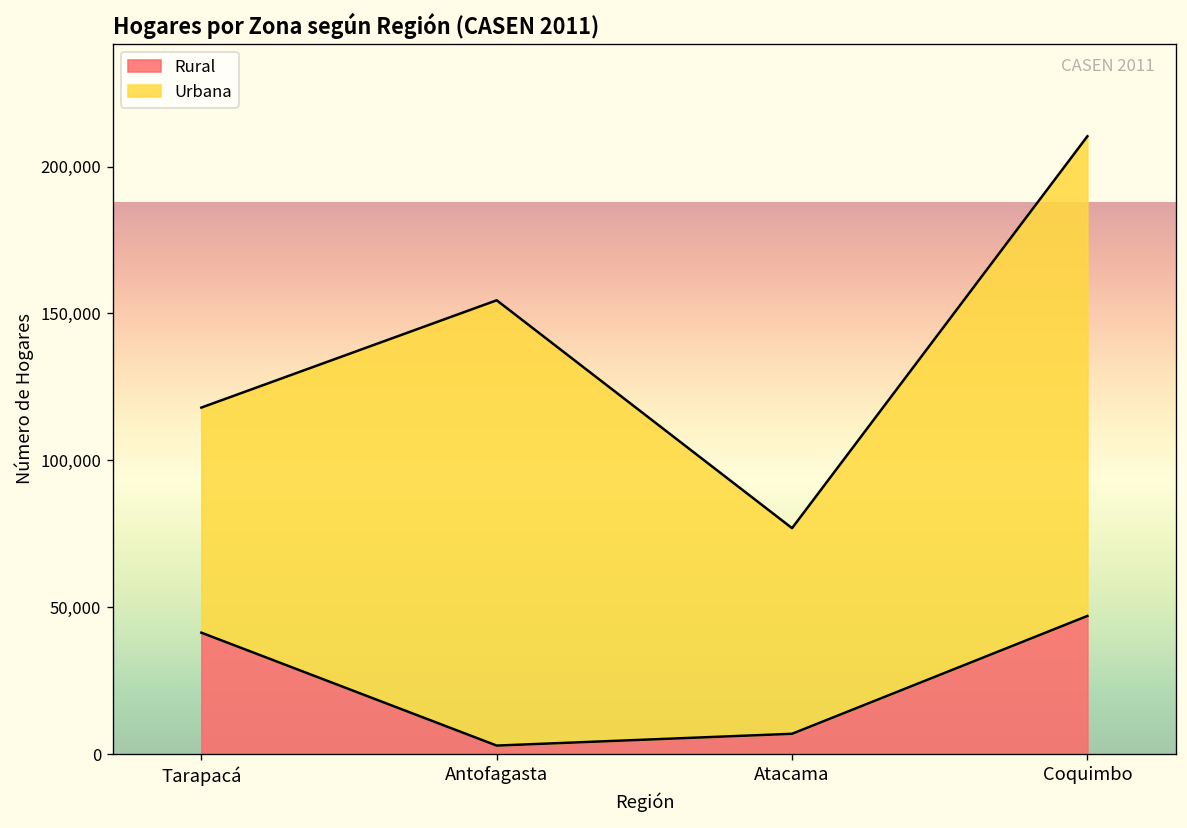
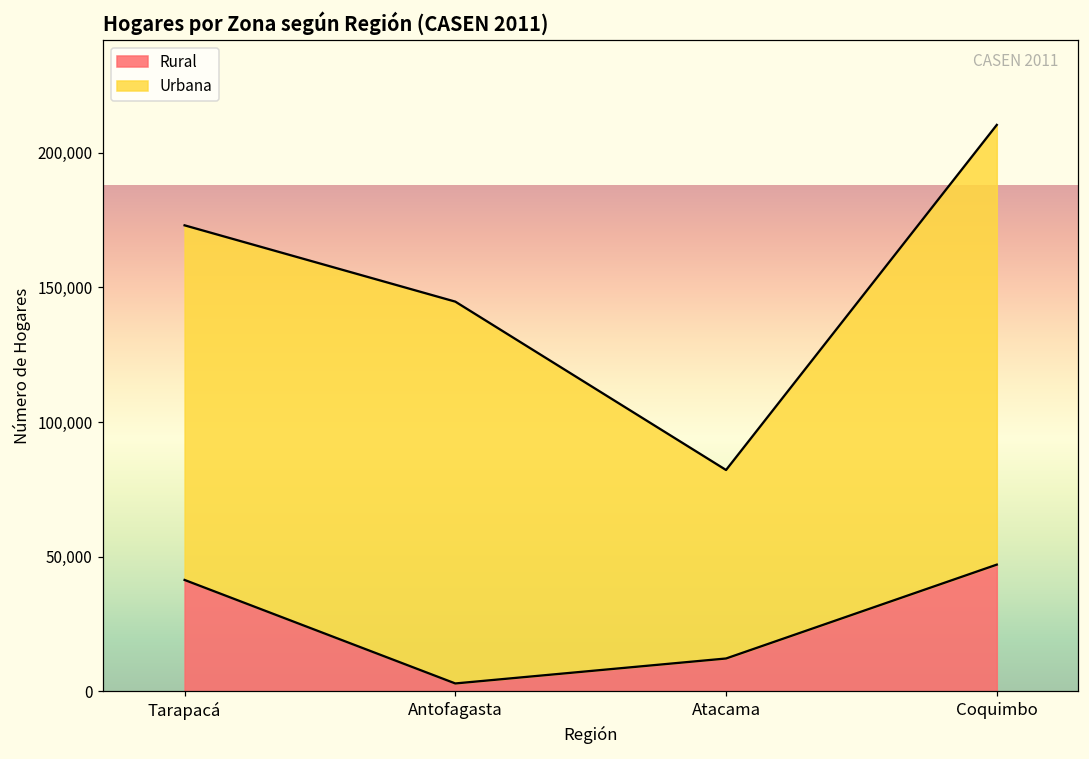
  {
    "Rural": {
      "Tarapacá": "41,000",
      "Antofagasta": "3,000",
-     "Atacama": "7,000",
+     "Atacama": "12,000",
      "Coquimbo": "47,000"
    },
    "Urbana": {
-     "Tarapacá": "77,000",
-     "Antofagasta": "152,000",
+     "Tarapacá": "132,000",
+     "Antofagasta": "142,000",
      "Atacama": "70,000",
      "Coquimbo": "163,000"
    }
  }
